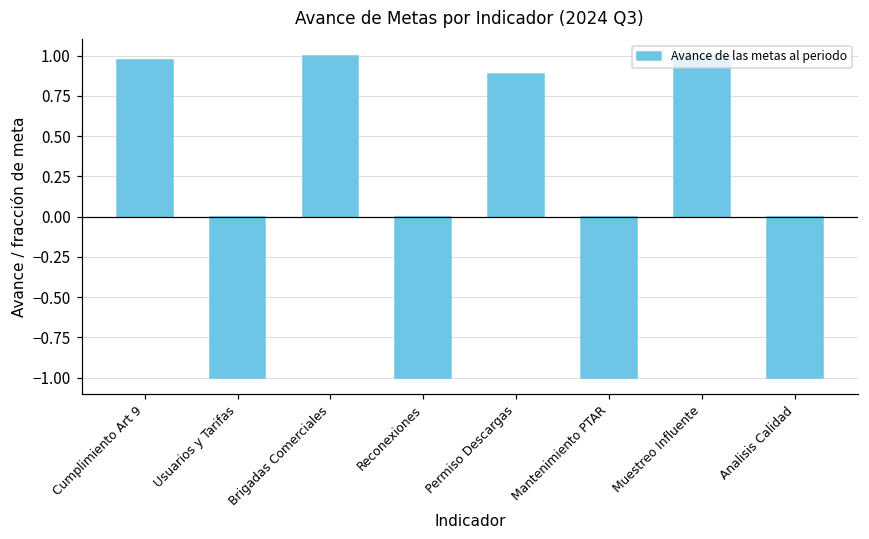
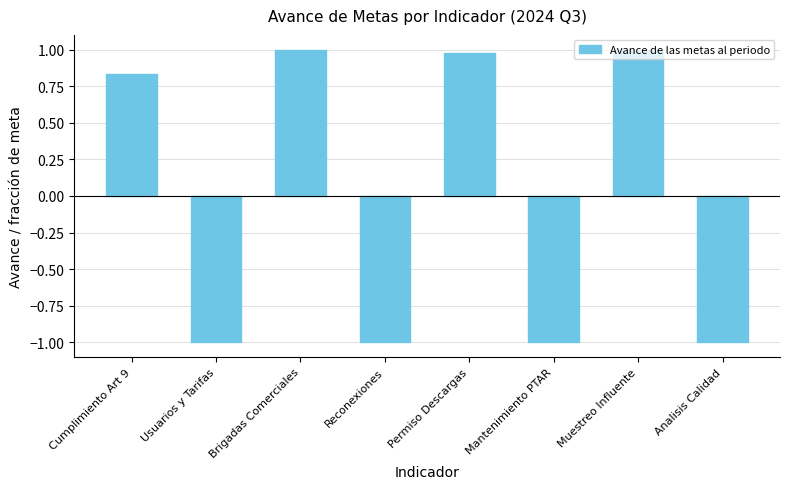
  {
-   "Cumplimiento Art 9": 0.97,
+   "Cumplimiento Art 9": 0.83,
    "Usuarios y Tarifas": -1.00,
    "Brigadas Comerciales": 1.00,
    "Reconexiones": -1.00,
-   "Permiso Descargas": 0.89,
+   "Permiso Descargas": 0.98,
    "Mantenimiento PTAR": -1.00,
    "Analisis Calidad": -1.00
  }
